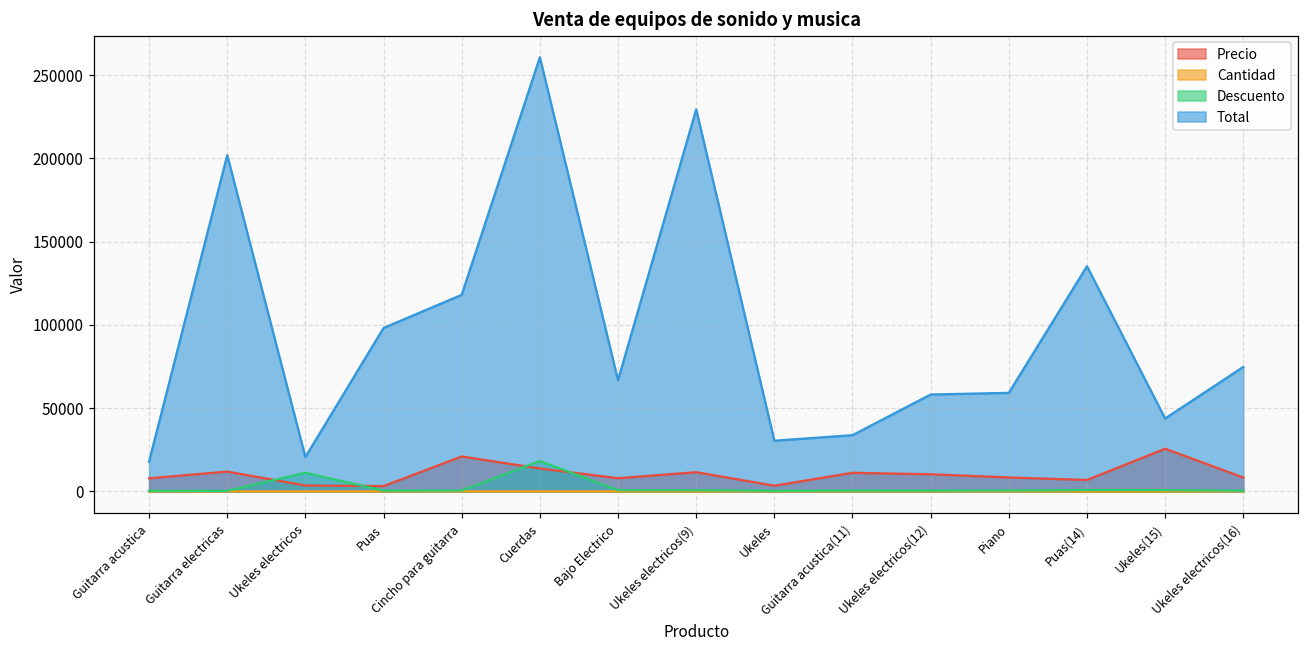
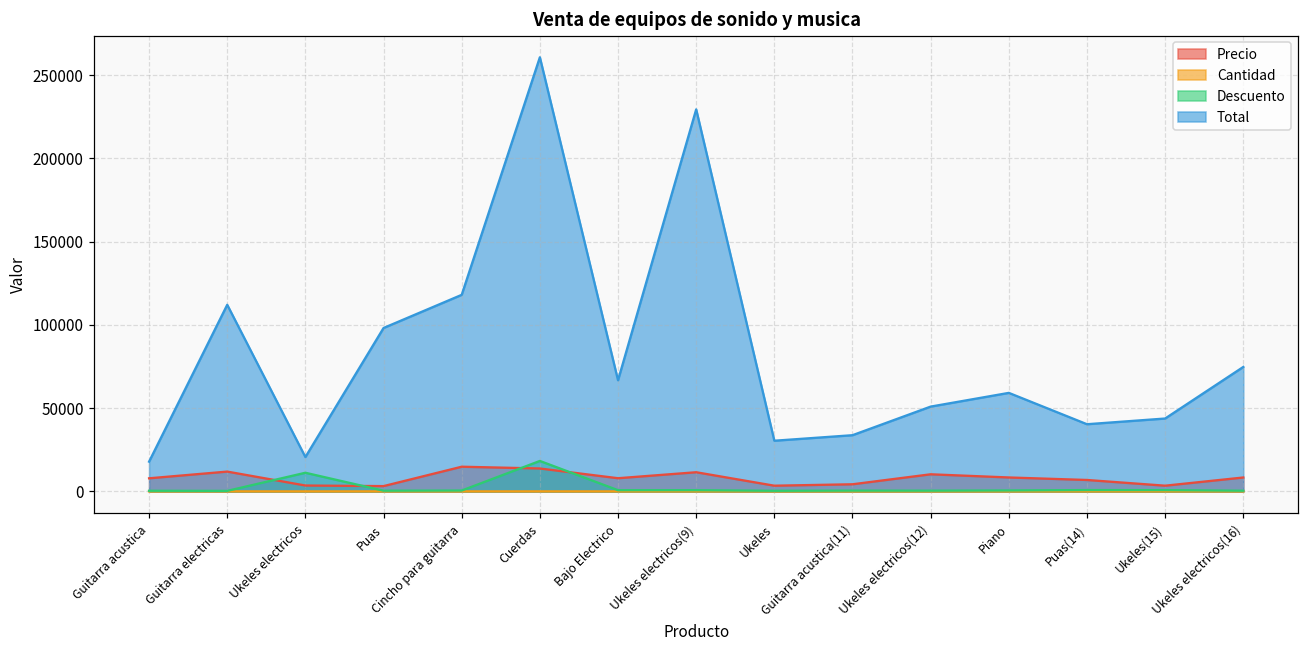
  {
    "Precio": {
      "Guitarra acustica": 8000,
      "Guitarra electricas": 12000,
      "Ukeles electricos": 4000,
      "Puas": 3000,
-     "Cincho para guitarra": 21000,
+     "Cincho para guitarra": 15000,
      "Cuerdas": 14000,
      "Bajo Electrico": 8000,
      "Ukeles electricos(9)": 12000,
      "Ukeles": 3000,
-     "Guitarra acustica(11)": 11000,
+     "Guitarra acustica(11)": 4000,
      "Ukeles electricos(12)": 10000,
      "Piano": 8000,
      "Puas(14)": 7000,
-     "Ukeles(15)": 26000,
+     "Ukeles(15)": 3000,
      "Ukeles electricos(16)": 8000
    },
    "Cantidad": {
      "Ukeles electricos": 0,
      "Cuerdas": 0
    },
    "Descuento": {
      "Ukeles electricos": 11000,
      "Cuerdas": 18000
    },
    "Total": {
      "Guitarra acustica": 18000,
-     "Guitarra electricas": 202000,
+     "Guitarra electricas": 112000,
      "Ukeles electricos": 21000,
      "Puas": 98000,
      "Cincho para guitarra": 118000,
      "Cuerdas": 261000,
      "Bajo Electrico": 67000,
      "Ukeles electricos(9)": 230000,
      "Ukeles": 30000,
      "Guitarra acustica(11)": 34000,
-     "Ukeles electricos(12)": 58000,
+     "Ukeles electricos(12)": 51000,
      "Piano": 59000,
-     "Puas(14)": 135000,
+     "Puas(14)": 40000,
      "Ukeles(15)": 44000,
      "Ukeles electricos(16)": 75000
    }
  }
